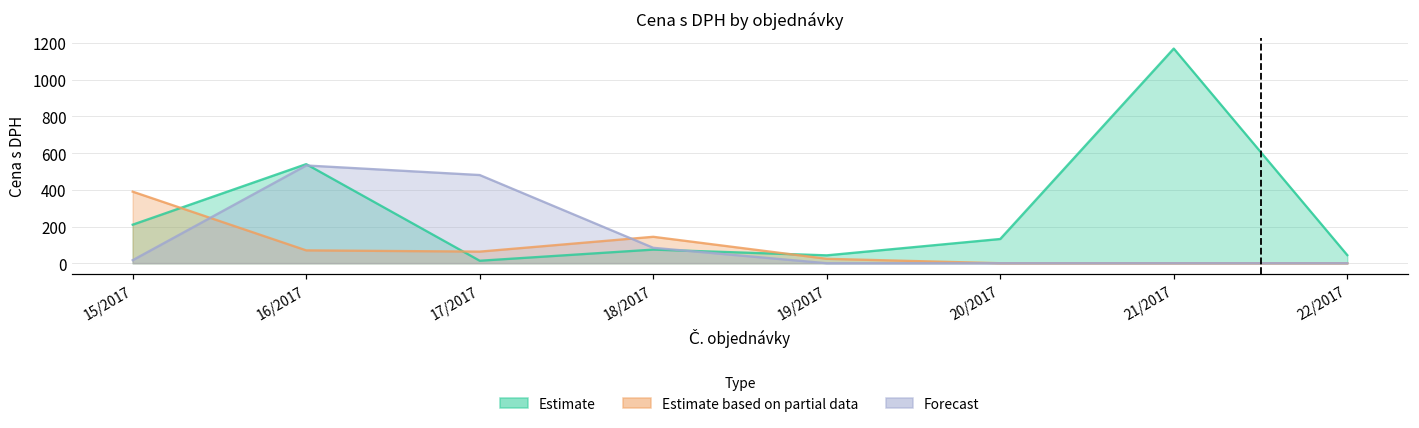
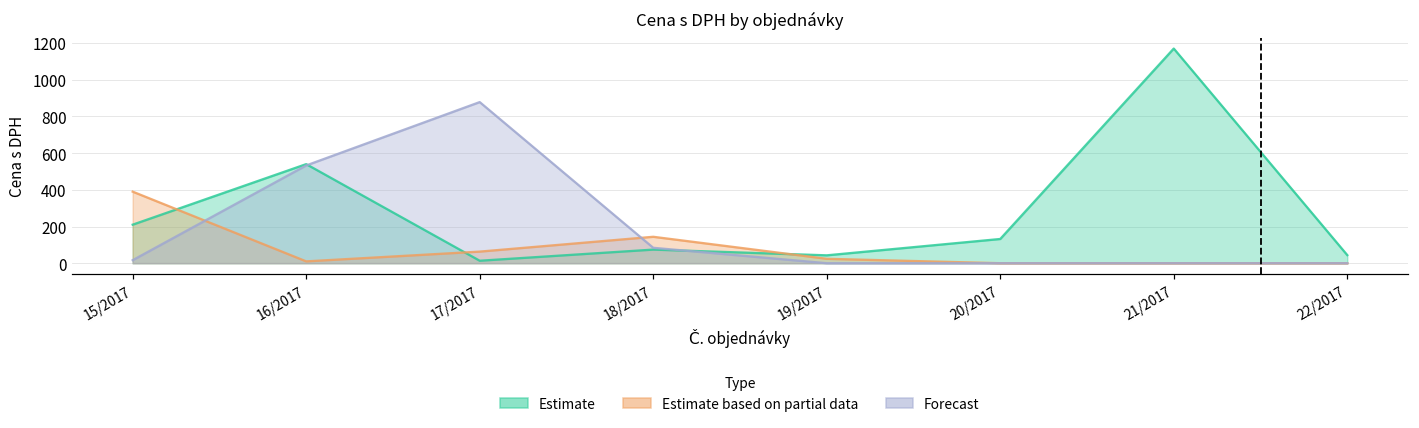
  {
    "Estimate": {
      "15/2017": 210,
      "17/2017": 10,
      "19/2017": 40,
      "20/2017": 130,
      "21/2017": 1170,
      "22/2017": 40
    },
    "Estimate based on partial data": {
      "15/2017": 390,
-     "16/2017": 70,
+     "16/2017": 10,
      "17/2017": 60,
      "18/2017": 140,
      "19/2017": 20
    },
    "Forecast": {
      "15/2017": 20,
-     "17/2017": 480,
+     "17/2017": 880,
      "19/2017": 0
    }
  }
